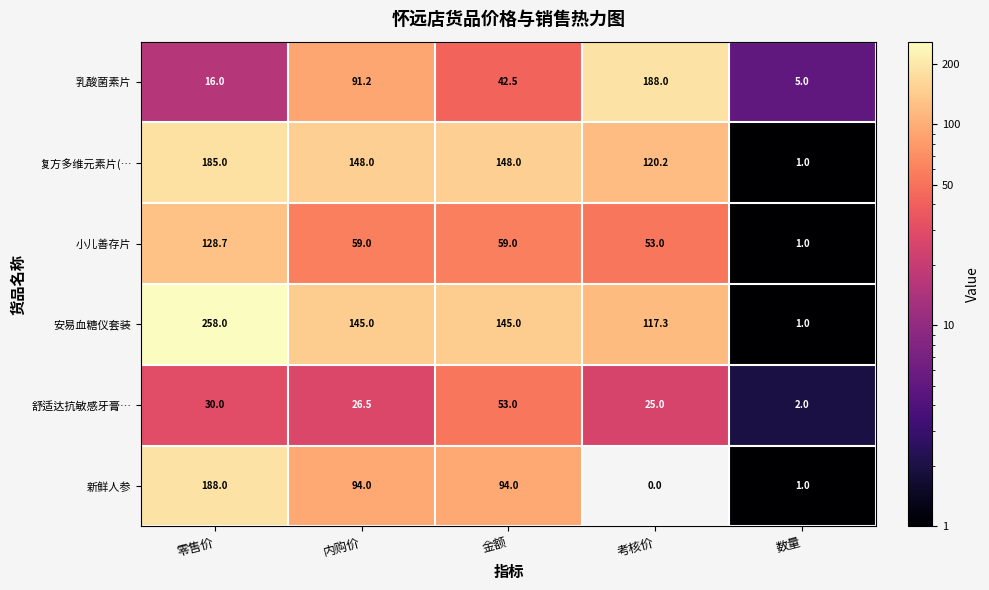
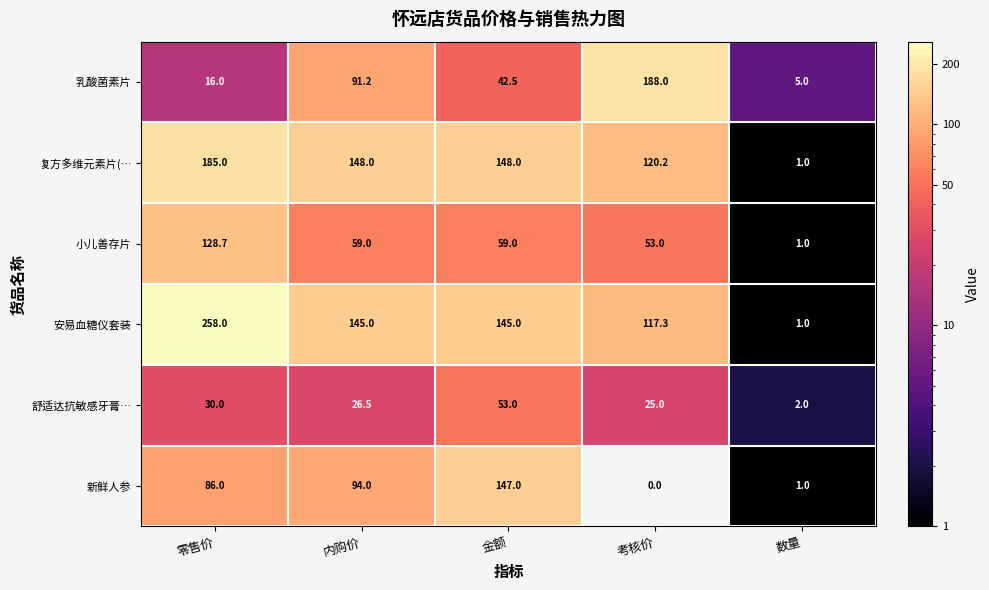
  {
    "乳酸菌素片": {
      "零售价": 16.0,
      "内购价": 91.2,
      "金额": 42.5,
      "考核价": 188.0,
      "数量": 5.0
    },
    "复方多维元素片(…": {
      "零售价": 185.0,
      "内购价": 148.0,
      "金额": 148.0,
      "考核价": 120.2,
      "数量": 1.0
    },
    "小儿善存片": {
      "零售价": 128.7,
      "内购价": 59.0,
      "金额": 59.0,
      "考核价": 53.0,
      "数量": 1.0
    },
    "安易血糖仪套装": {
      "零售价": 258.0,
      "内购价": 145.0,
      "金额": 145.0,
      "考核价": 117.3,
      "数量": 1.0
    },
    "舒适达抗敏感牙膏…": {
      "零售价": 30.0,
      "内购价": 26.5,
      "金额": 53.0,
      "考核价": 25.0,
      "数量": 2.0
    },
    "新鲜人参": {
-     "零售价": 188.0,
+     "零售价": 86.0,
      "内购价": 94.0,
-     "金额": 94.0,
+     "金额": 147.0,
      "考核价": 0.0,
      "数量": 1.0
    }
  }
